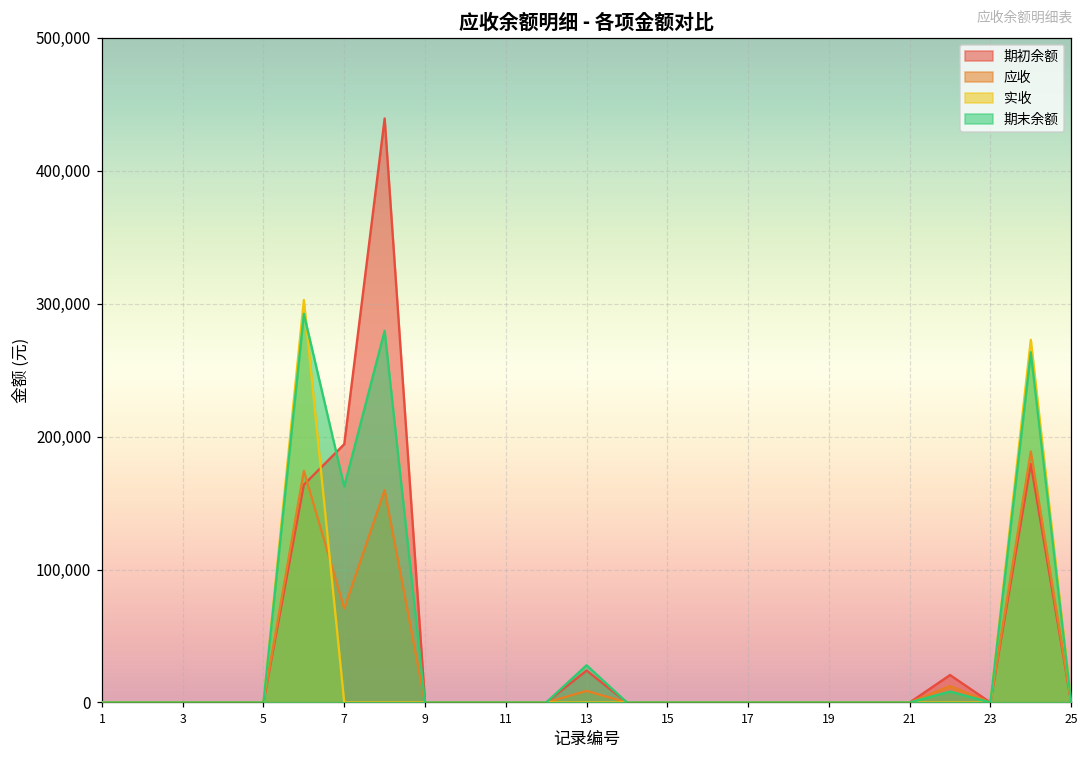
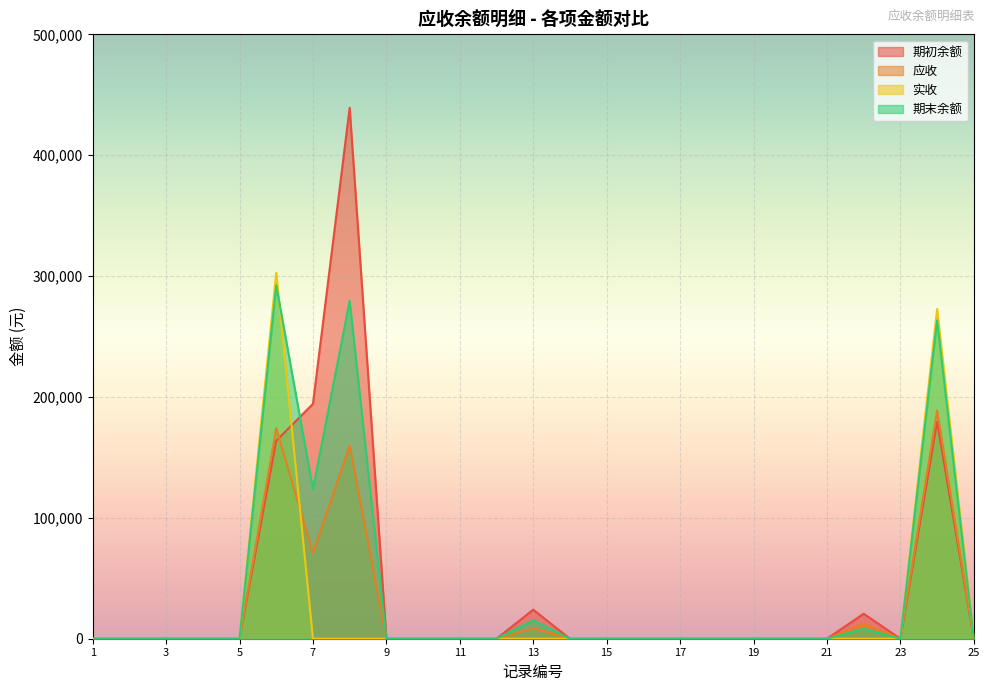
  {
    "实收": {
      "7": "0",
      "13": "0"
    },
    "期末余额": {
-     "7": "162,000",
-     "13": "28,000"
+     "7": "124,000",
+     "13": "15,000"
    }
  }
